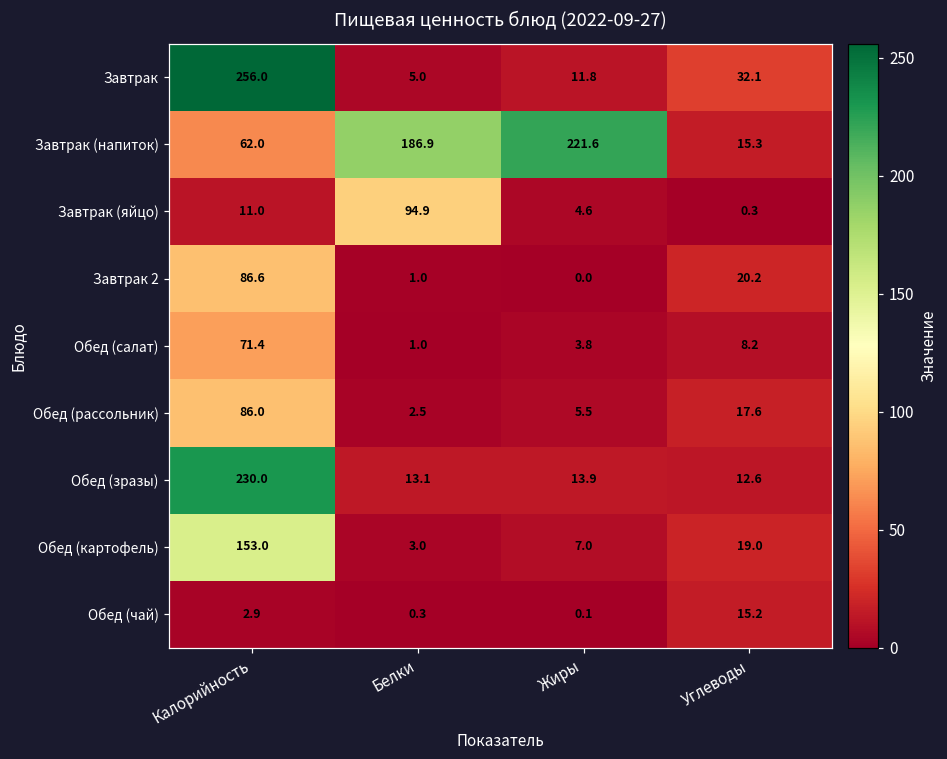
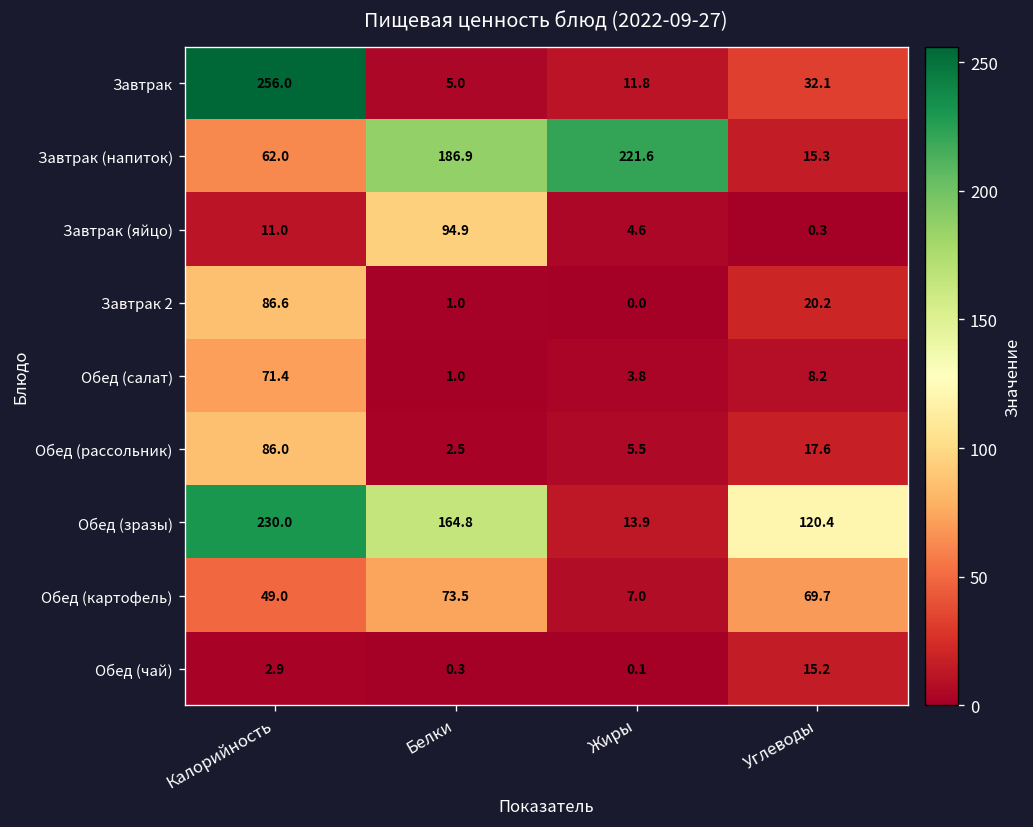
  {
    "Завтрак": {
      "Калорийность": 256.0,
      "Белки": 5.0,
      "Жиры": 11.8,
      "Углеводы": 32.1
    },
    "Завтрак (напиток)": {
      "Калорийность": 62.0,
      "Белки": 186.9,
      "Жиры": 221.6,
      "Углеводы": 15.3
    },
    "Завтрак (яйцо)": {
      "Калорийность": 11.0,
      "Белки": 94.9,
      "Жиры": 4.6,
      "Углеводы": 0.3
    },
    "Завтрак 2": {
      "Калорийность": 86.6,
      "Белки": 1.0,
      "Жиры": 0.0,
      "Углеводы": 20.2
    },
    "Обед (салат)": {
      "Калорийность": 71.4,
      "Белки": 1.0,
      "Жиры": 3.8,
      "Углеводы": 8.2
    },
    "Обед (рассольник)": {
      "Калорийность": 86.0,
      "Белки": 2.5,
      "Жиры": 5.5,
      "Углеводы": 17.6
    },
    "Обед (зразы)": {
      "Калорийность": 230.0,
-     "Белки": 13.1,
+     "Белки": 164.8,
      "Жиры": 13.9,
-     "Углеводы": 12.6
+     "Углеводы": 120.4
    },
    "Обед (картофель)": {
-     "Калорийность": 153.0,
-     "Белки": 3.0,
+     "Калорийность": 49.0,
+     "Белки": 73.5,
      "Жиры": 7.0,
-     "Углеводы": 19.0
+     "Углеводы": 69.7
    },
    "Обед (чай)": {
      "Калорийность": 2.9,
      "Белки": 0.3,
      "Жиры": 0.1,
      "Углеводы": 15.2
    }
  }
